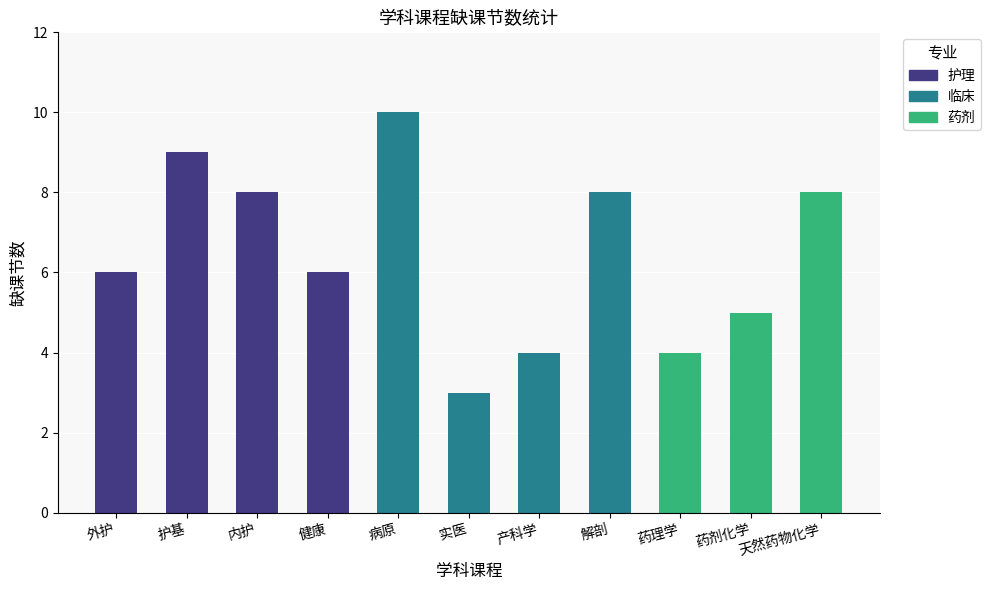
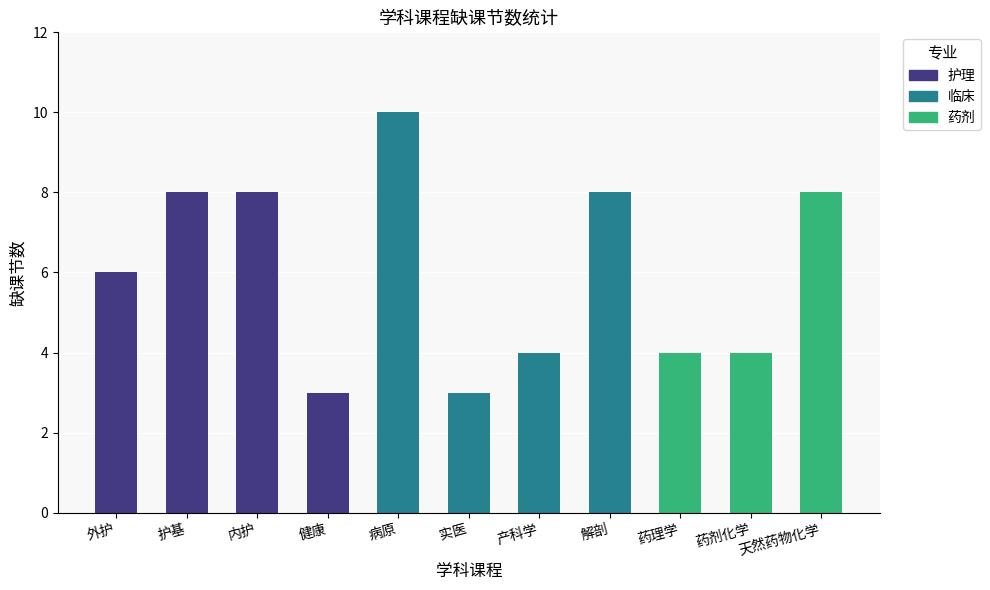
  {
    "外护": 6,
-   "护基": 9,
+   "护基": 8,
    "内护": 8,
-   "健康": 6,
+   "健康": 3,
    "病原": 10,
    "实医": 3,
    "产科学": 4,
    "解剖": 8,
    "药理学": 4,
-   "药剂化学": 5,
+   "药剂化学": 4,
    "天然药物化学": 8
  }
